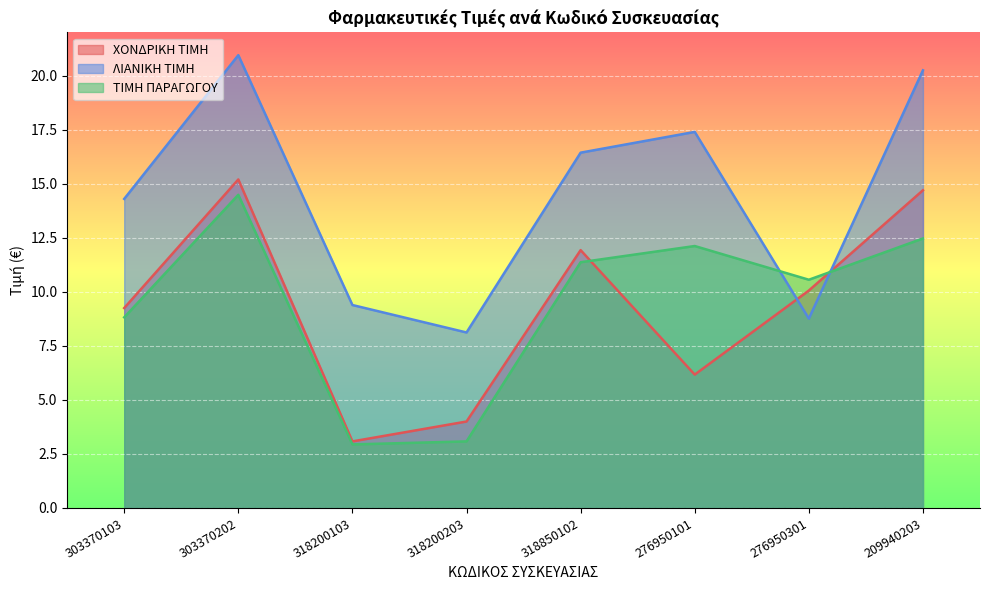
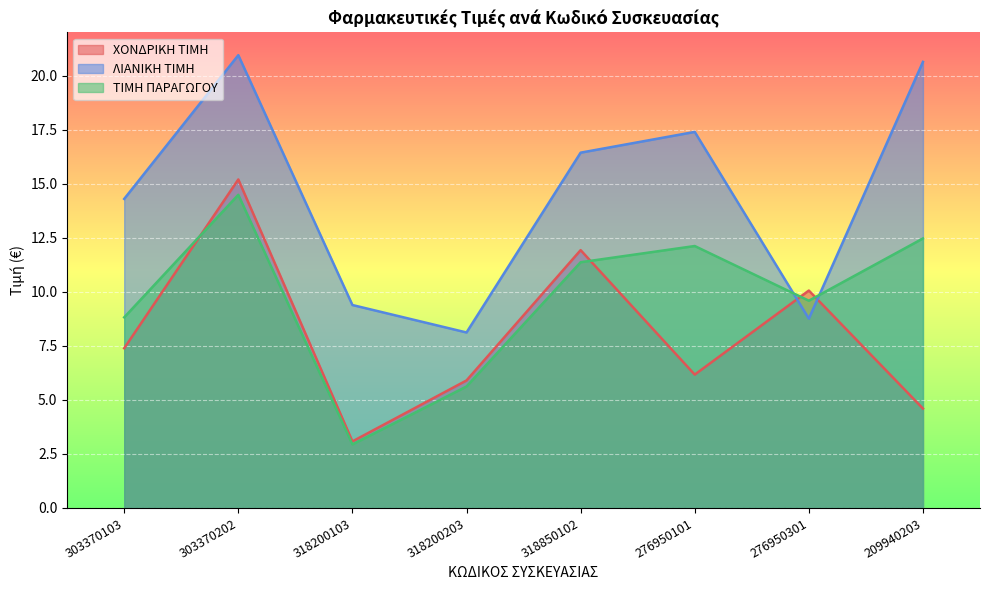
  {
    "ΧΟΝΔΡΙΚΗ ΤΙΜΗ": {
-     "303370103": 9.3,
+     "303370103": 7.4,
      "303370202": 15.2,
      "318200103": 3.1,
-     "318200203": 4.0,
+     "318200203": 5.9,
      "318850102": 11.9,
      "276950101": 6.2,
      "276950301": 10.1,
-     "209940203": 14.7
+     "209940203": 4.6
    },
    "ΛΙΑΝΙΚΗ ΤΙΜΗ": {
      "303370103": 14.3,
      "303370202": 21.0,
      "318200103": 9.4,
      "318200203": 8.1,
      "318850102": 16.4,
      "276950101": 17.4,
      "276950301": 8.8,
-     "209940203": 20.3
+     "209940203": 20.6
    },
    "ΤΙΜΗ ΠΑΡΑΓΩΓΟΥ": {
      "303370103": 8.8,
      "303370202": 14.5,
      "318200103": 2.9,
-     "318200203": 3.1,
+     "318200203": 5.6,
      "318850102": 11.4,
      "276950101": 12.1,
-     "276950301": 10.6,
+     "276950301": 9.6,
      "209940203": 12.5
    }
  }
